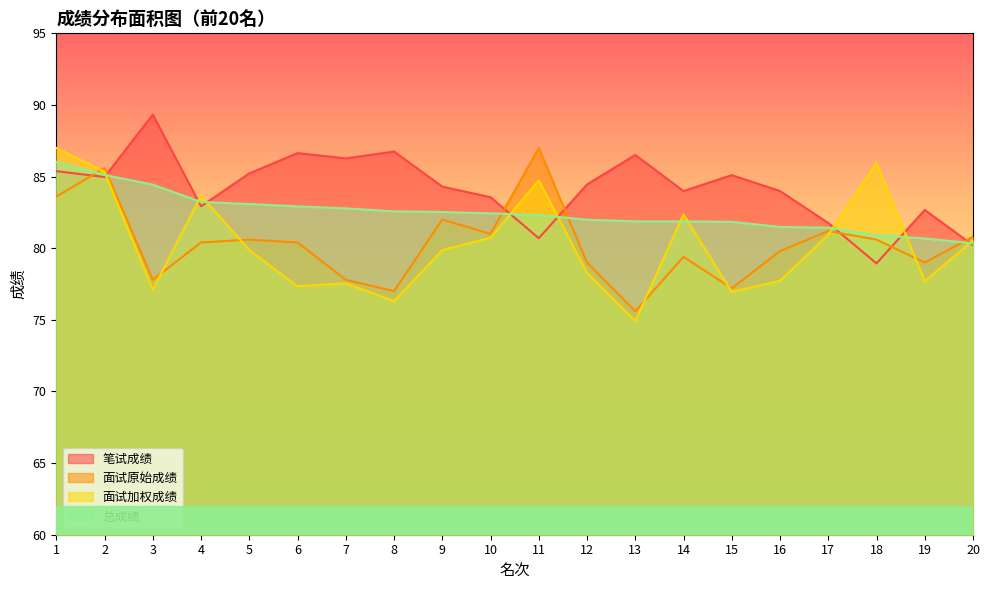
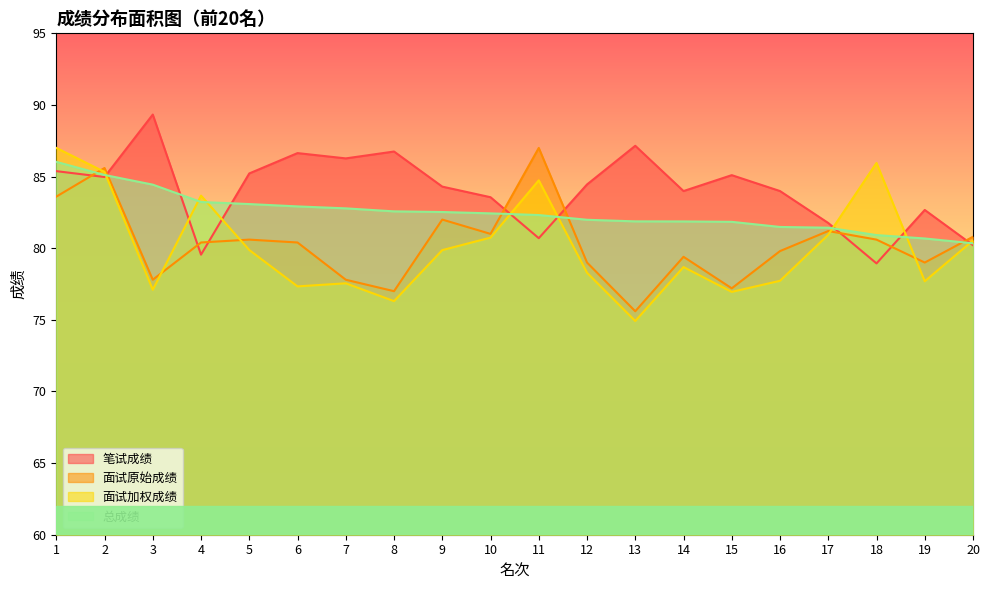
  {
    "笔试成绩": {
      "1": 85.4,
      "3": 89.3,
-     "4": 82.9,
+     "4": 79.6,
      "5": 85.2,
      "6": 86.6,
      "7": 86.3,
      "8": 86.8,
      "9": 84.3,
      "10": 83.6,
      "11": 80.7,
      "12": 84.5,
-     "13": 86.5,
+     "13": 87.2,
      "14": 84.0,
      "15": 85.1,
      "16": 84.0,
      "17": 81.8,
      "18": 78.9,
      "19": 82.7
    },
    "面试原始成绩": {
      "1": 83.6,
      "2": 85.6,
      "3": 77.8,
      "4": 80.4,
      "5": 80.6,
      "6": 80.4,
      "7": 77.8,
      "8": 77.0,
      "9": 82.0,
      "10": 81.0,
      "11": 87.0,
      "12": 79.0,
      "13": 75.6,
      "14": 79.4,
      "15": 77.2,
      "16": 79.8,
      "17": 81.2,
      "18": 80.6,
      "19": 79.0,
      "20": 80.8
    },
    "面试加权成绩": {
      "1": 87.0,
      "2": 85.3,
      "3": 77.1,
      "4": 83.7,
      "5": 79.9,
      "6": 77.3,
      "7": 77.6,
      "8": 76.3,
      "9": 79.9,
      "10": 80.7,
      "11": 84.7,
      "12": 78.3,
      "13": 74.9,
-     "14": 82.4,
+     "14": 78.7,
      "15": 77.0,
      "16": 77.7,
      "17": 80.9,
      "18": 86.0,
      "19": 77.7,
      "20": 80.5
    }
  }
